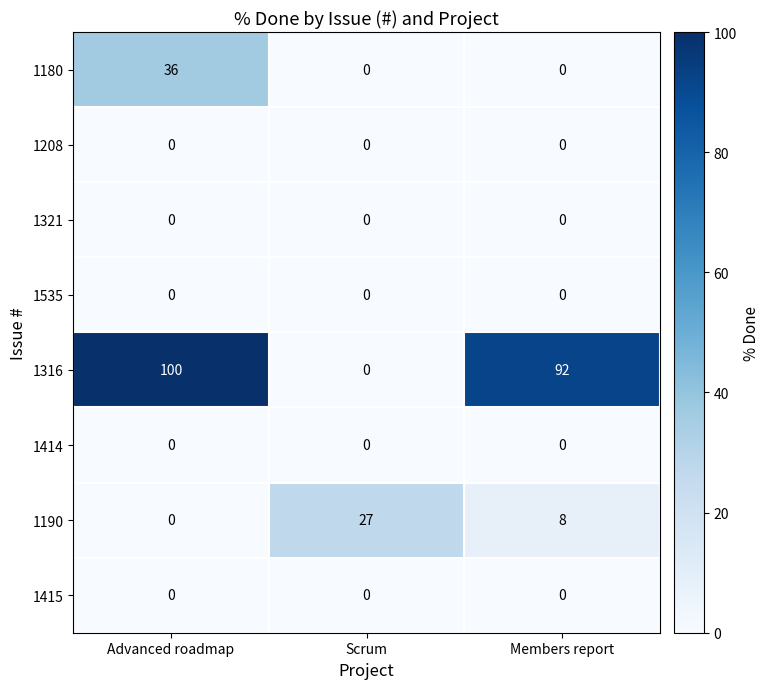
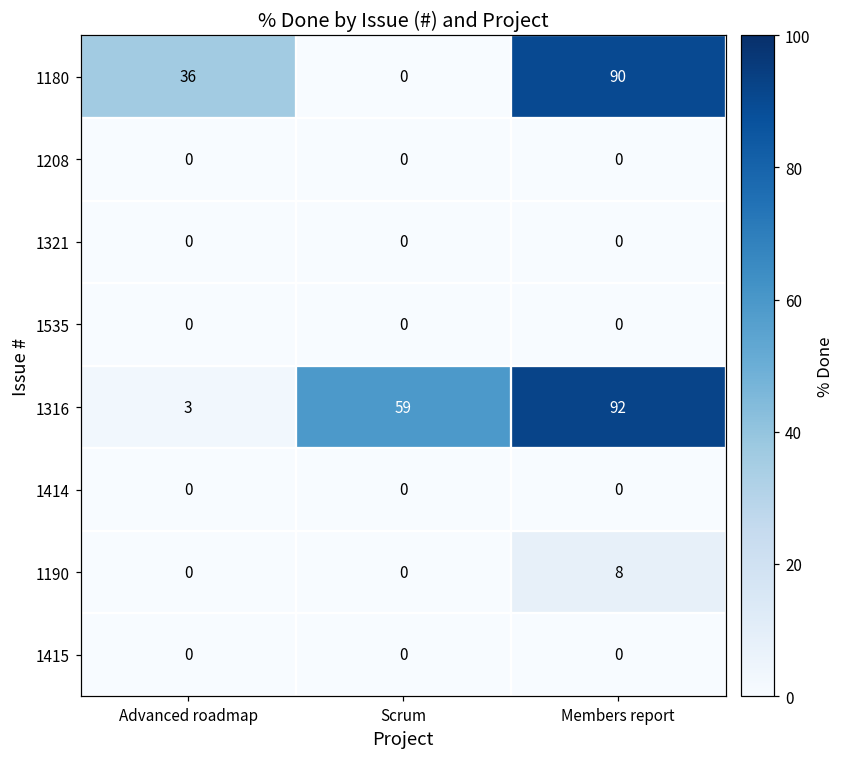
  {
    "1180": {
      "Advanced roadmap": 36,
      "Scrum": 0,
-     "Members report": 0
+     "Members report": 90
    },
    "1208": {
      "Advanced roadmap": 0,
      "Scrum": 0,
      "Members report": 0
    },
    "1321": {
      "Advanced roadmap": 0,
      "Scrum": 0,
      "Members report": 0
    },
    "1535": {
      "Advanced roadmap": 0,
      "Scrum": 0,
      "Members report": 0
    },
    "1316": {
-     "Advanced roadmap": 100,
-     "Scrum": 0,
+     "Advanced roadmap": 3,
+     "Scrum": 59,
      "Members report": 92
    },
    "1414": {
      "Advanced roadmap": 0,
      "Scrum": 0,
      "Members report": 0
    },
    "1190": {
      "Advanced roadmap": 0,
-     "Scrum": 27,
+     "Scrum": 0,
      "Members report": 8
    },
    "1415": {
      "Advanced roadmap": 0,
      "Scrum": 0,
      "Members report": 0
    }
  }
